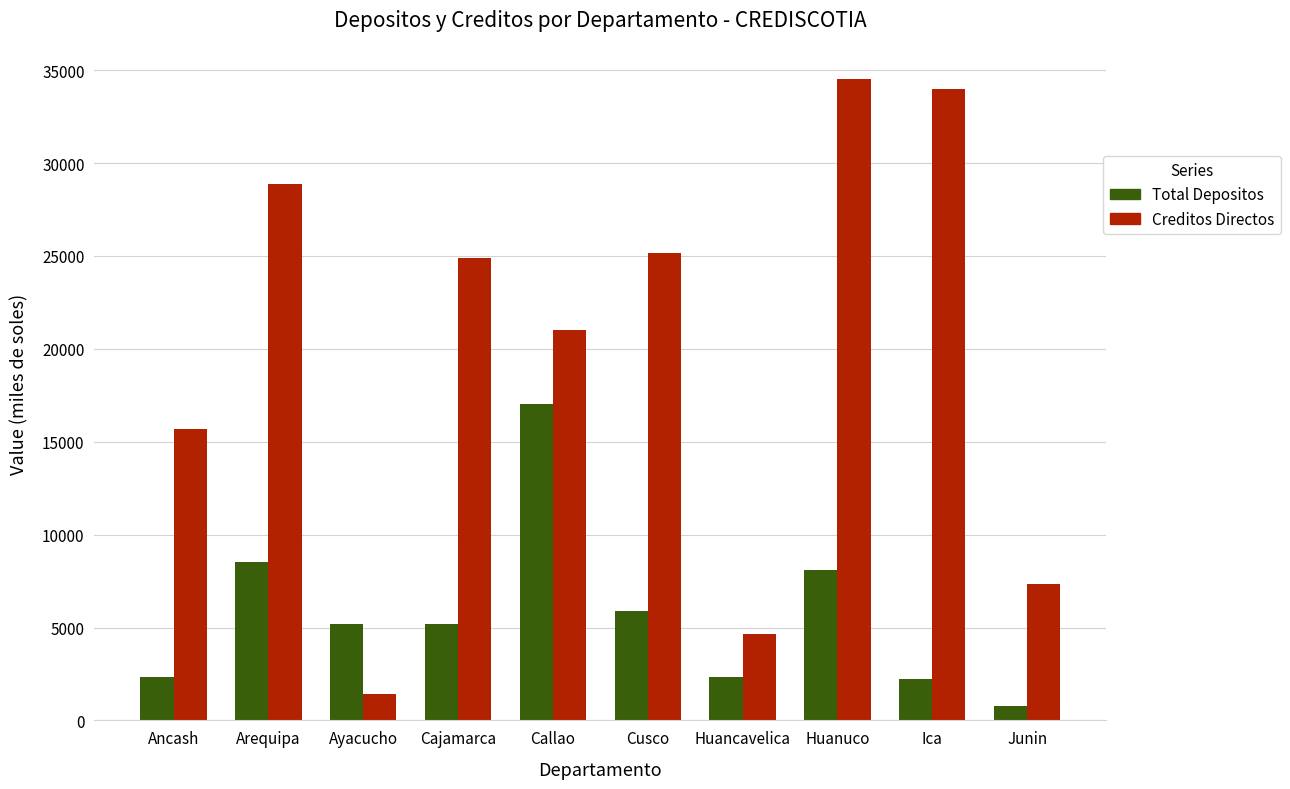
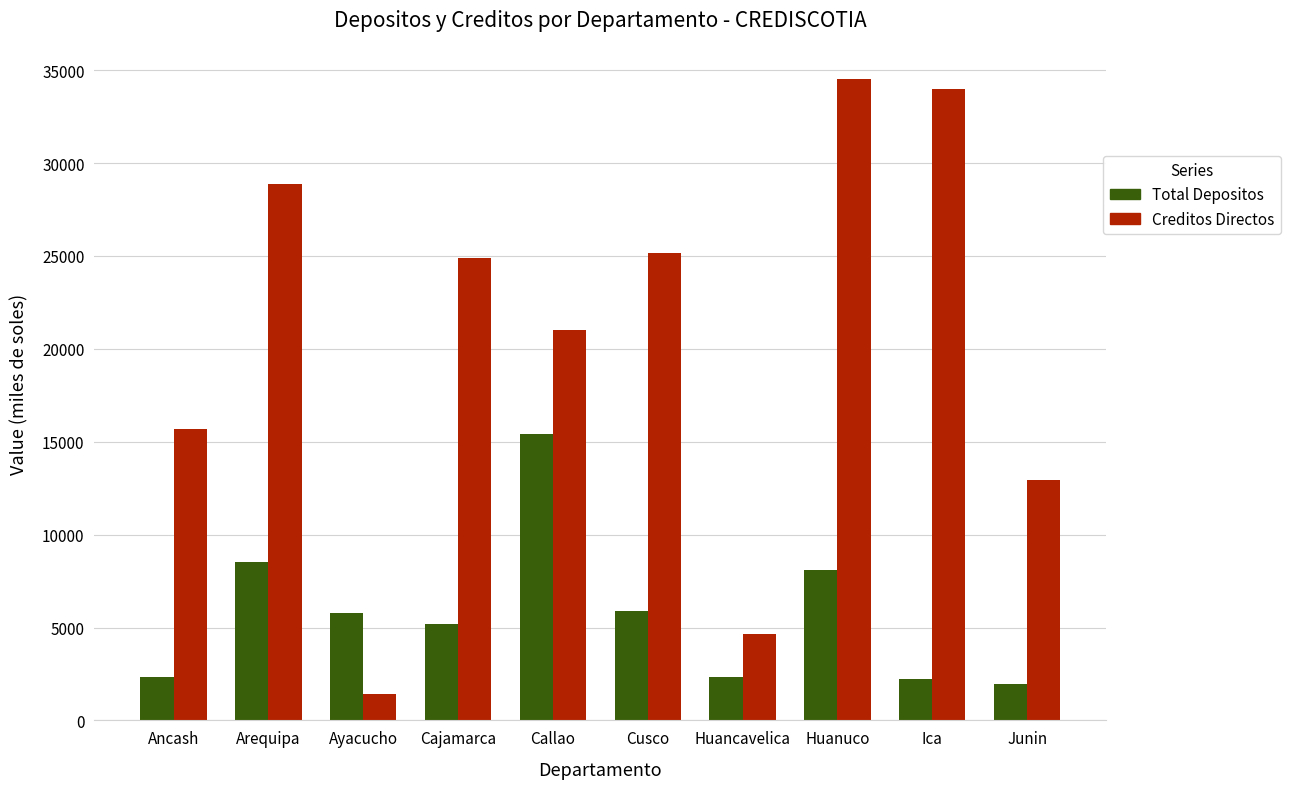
  {
    "Total Depositos": {
      "Ancash": 2300,
      "Arequipa": 8500,
-     "Ayacucho": 5200,
+     "Ayacucho": 5800,
      "Cajamarca": 5200,
-     "Callao": 17000,
+     "Callao": 15400,
      "Cusco": 5900,
      "Huancavelica": 2300,
      "Huanuco": 8100,
      "Ica": 2200,
-     "Junin": 800
+     "Junin": 1900
    },
    "Creditos Directos": {
      "Ancash": 15700,
      "Arequipa": 28900,
      "Ayacucho": 1400,
      "Cajamarca": 24900,
      "Callao": 21000,
      "Cusco": 25200,
      "Huancavelica": 4700,
      "Huanuco": 34500,
      "Ica": 34000,
-     "Junin": 7300
+     "Junin": 13000
    }
  }
